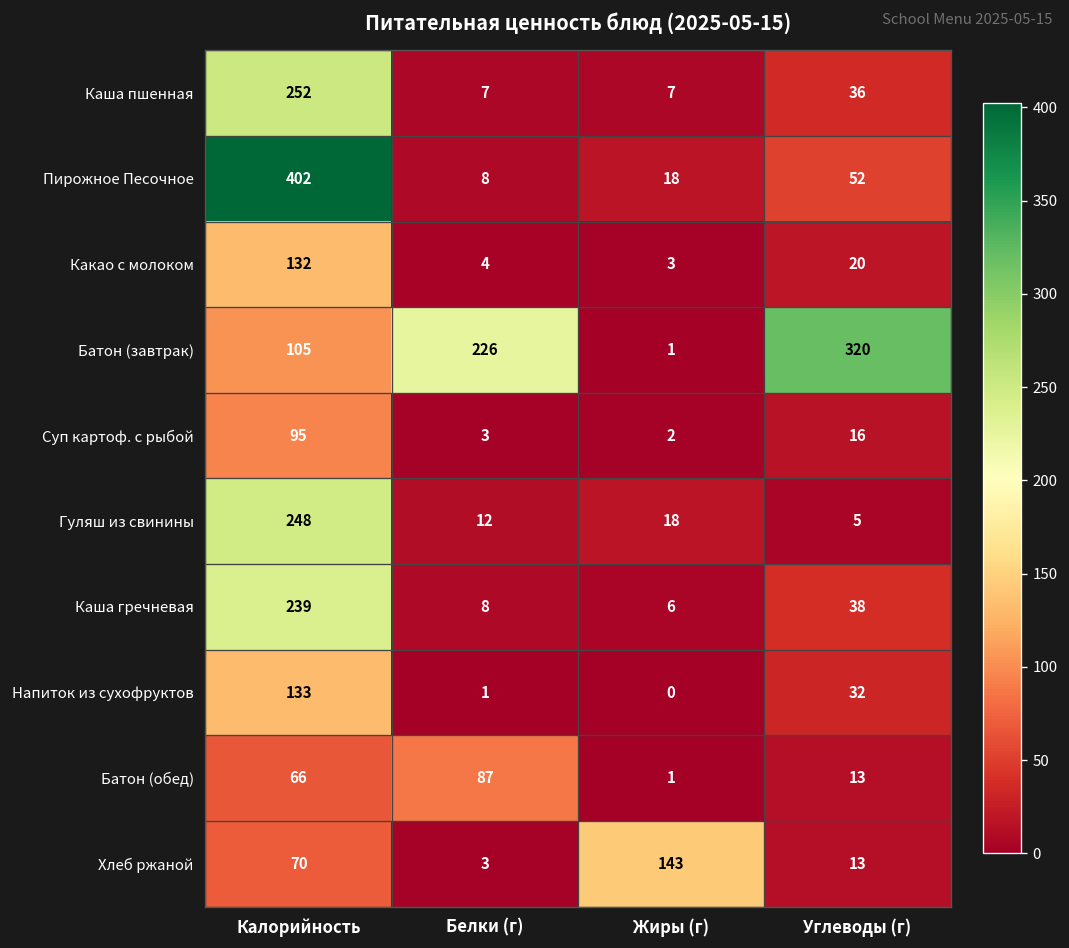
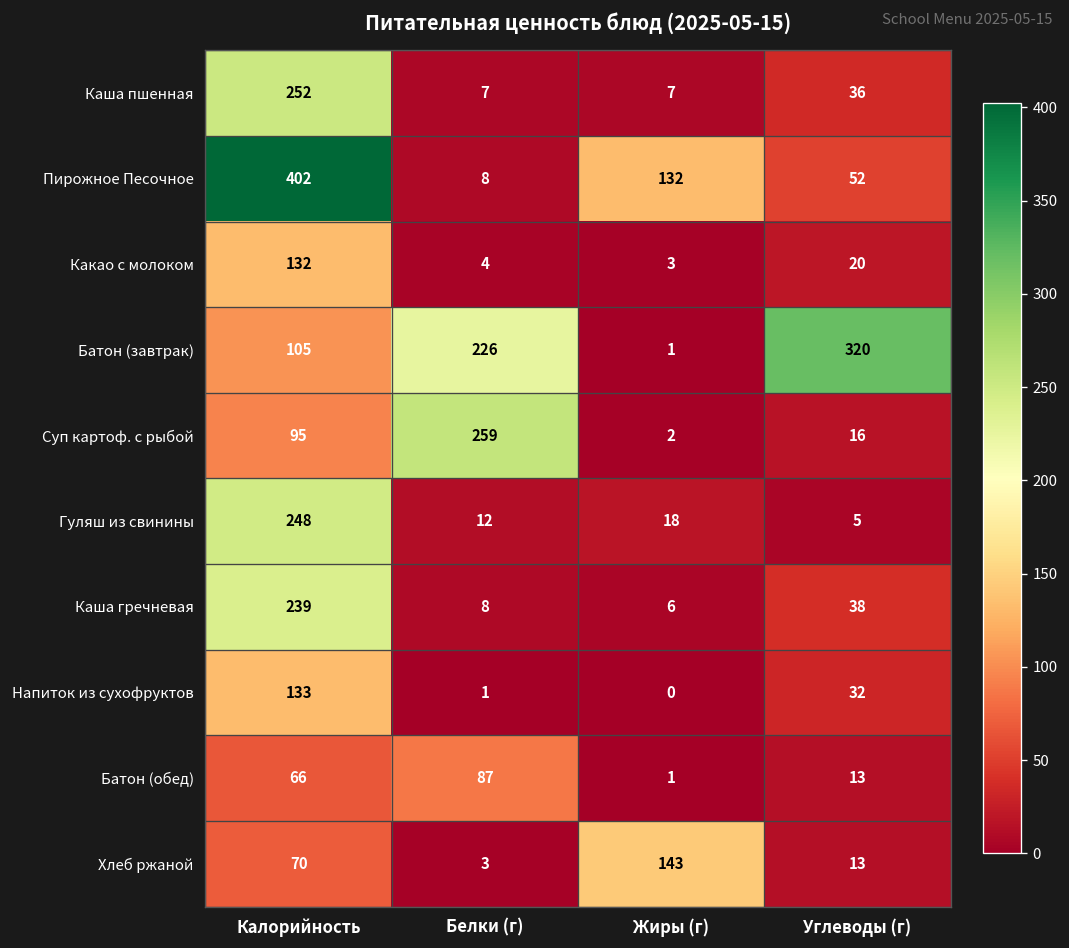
  {
    "Каша пшенная": {
      "Калорийность": 252,
      "Белки (г)": 7,
      "Жиры (г)": 7,
      "Углеводы (г)": 36
    },
    "Пирожное Песочное": {
      "Калорийность": 402,
      "Белки (г)": 8,
-     "Жиры (г)": 18,
+     "Жиры (г)": 132,
      "Углеводы (г)": 52
    },
    "Какао с молоком": {
      "Калорийность": 132,
      "Белки (г)": 4,
      "Жиры (г)": 3,
      "Углеводы (г)": 20
    },
    "Батон (завтрак)": {
      "Калорийность": 105,
      "Белки (г)": 226,
      "Жиры (г)": 1,
      "Углеводы (г)": 320
    },
    "Суп картоф. с рыбой": {
      "Калорийность": 95,
-     "Белки (г)": 3,
+     "Белки (г)": 259,
      "Жиры (г)": 2,
      "Углеводы (г)": 16
    },
    "Гуляш из свинины": {
      "Калорийность": 248,
      "Белки (г)": 12,
      "Жиры (г)": 18,
      "Углеводы (г)": 5
    },
    "Каша гречневая": {
      "Калорийность": 239,
      "Белки (г)": 8,
      "Жиры (г)": 6,
      "Углеводы (г)": 38
    },
    "Напиток из сухофруктов": {
      "Калорийность": 133,
      "Белки (г)": 1,
      "Жиры (г)": 0,
      "Углеводы (г)": 32
    },
    "Батон (обед)": {
      "Калорийность": 66,
      "Белки (г)": 87,
      "Жиры (г)": 1,
      "Углеводы (г)": 13
    },
    "Хлеб ржаной": {
      "Калорийность": 70,
      "Белки (г)": 3,
      "Жиры (г)": 143,
      "Углеводы (г)": 13
    }
  }
